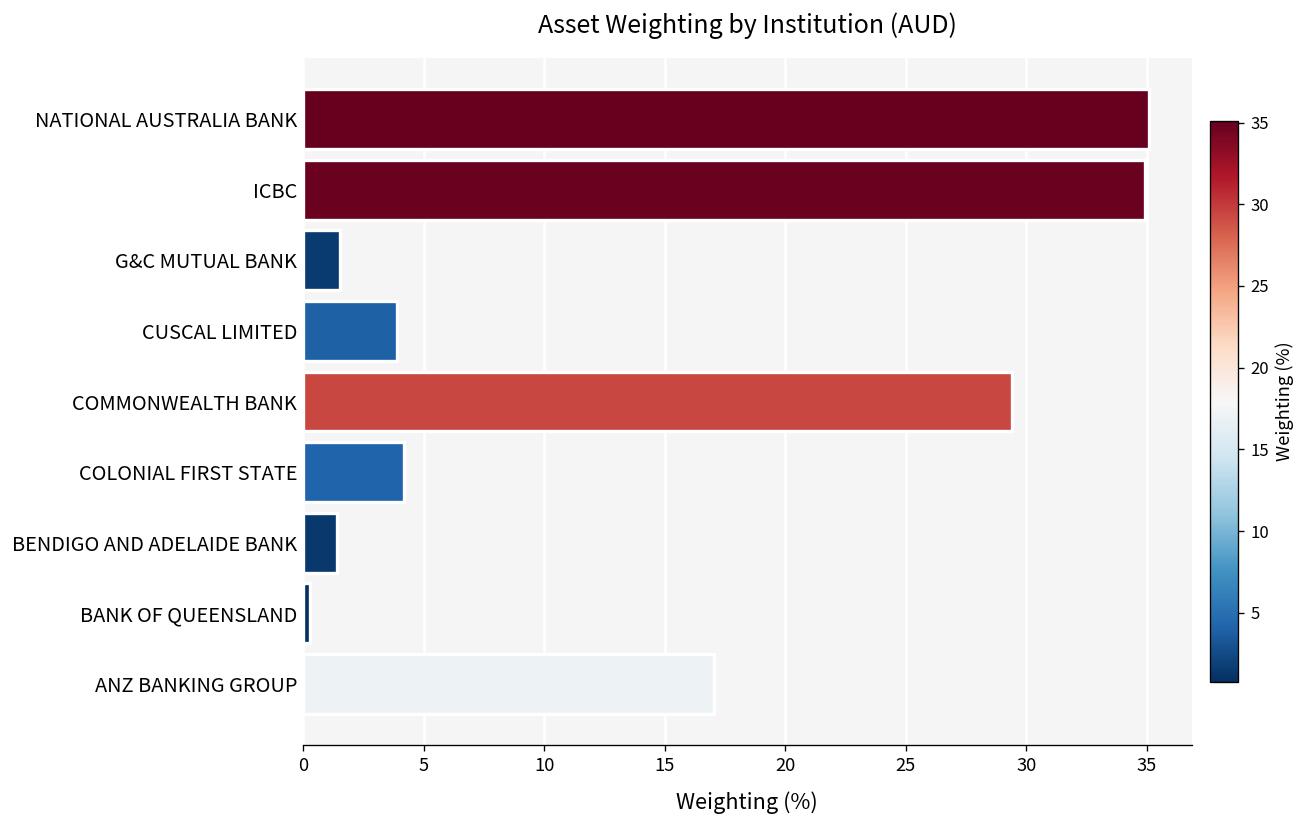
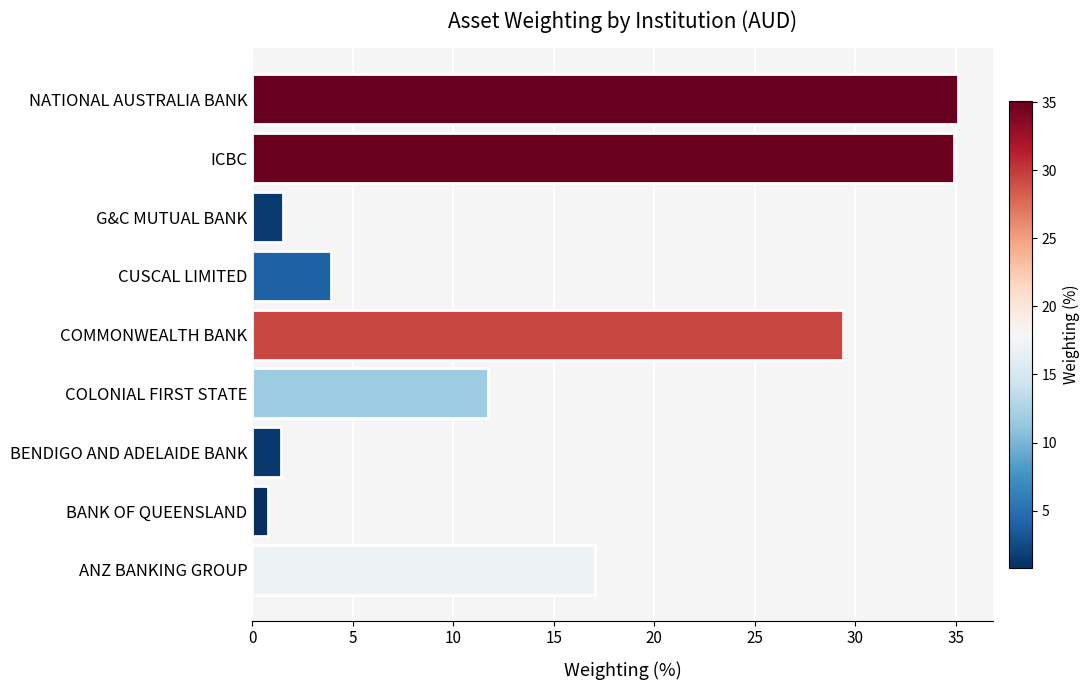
  {
    "NATIONAL AUSTRALIA BANK": 35.1,
    "ICBC": 34.9,
    "G&C MUTUAL BANK": 1.5,
    "CUSCAL LIMITED": 3.9,
    "COMMONWEALTH BANK": 29.4,
-   "COLONIAL FIRST STATE": 4.2,
+   "COLONIAL FIRST STATE": 11.7,
    "BENDIGO AND ADELAIDE BANK": 1.4,
-   "BANK OF QUEENSLAND": 0.3,
+   "BANK OF QUEENSLAND": 0.8,
    "ANZ BANKING GROUP": 17.0
  }
